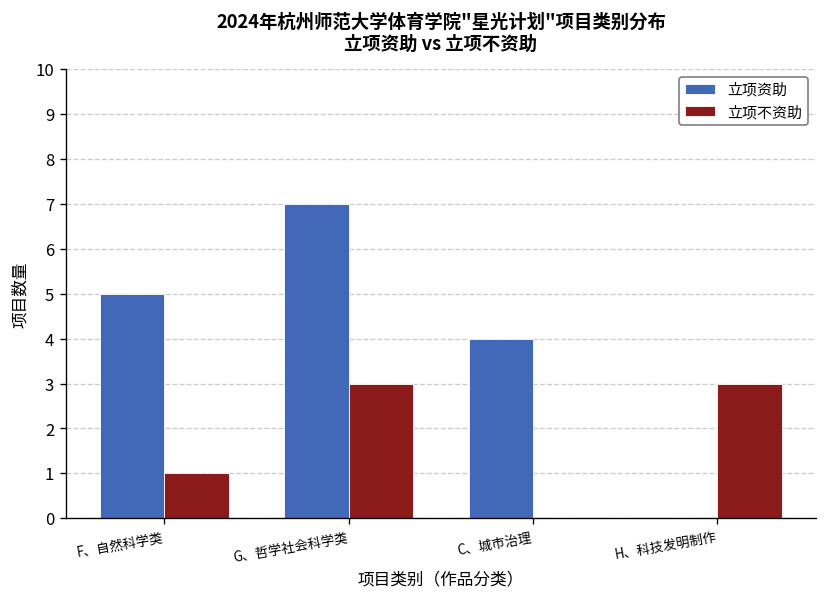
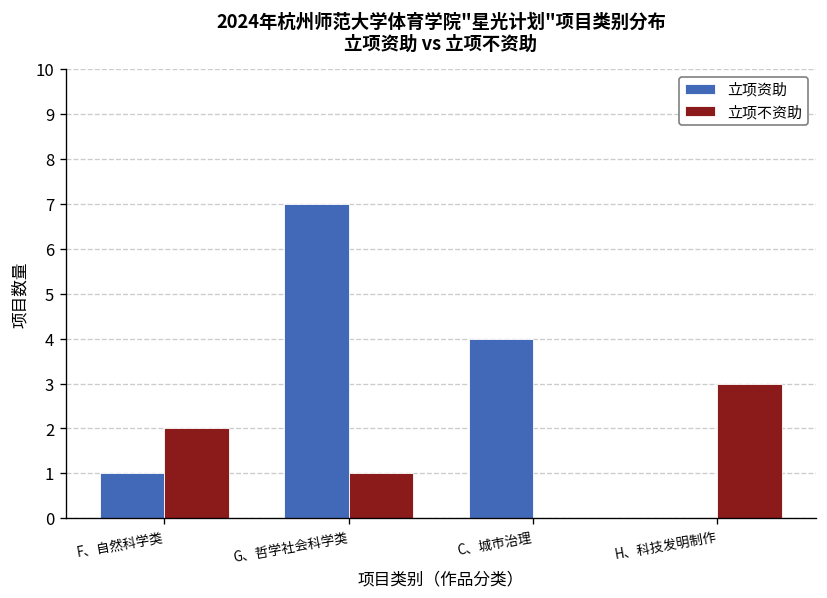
  {
    "立项资助": {
-     "F、自然科学类": 5,
+     "F、自然科学类": 1,
      "G、哲学社会科学类": 7,
      "C、城市治理": 4,
      "H、科技发明制作": 0
    },
    "立项不资助": {
-     "F、自然科学类": 1,
-     "G、哲学社会科学类": 3,
+     "F、自然科学类": 2,
+     "G、哲学社会科学类": 1,
      "C、城市治理": 0,
      "H、科技发明制作": 3
    }
  }
